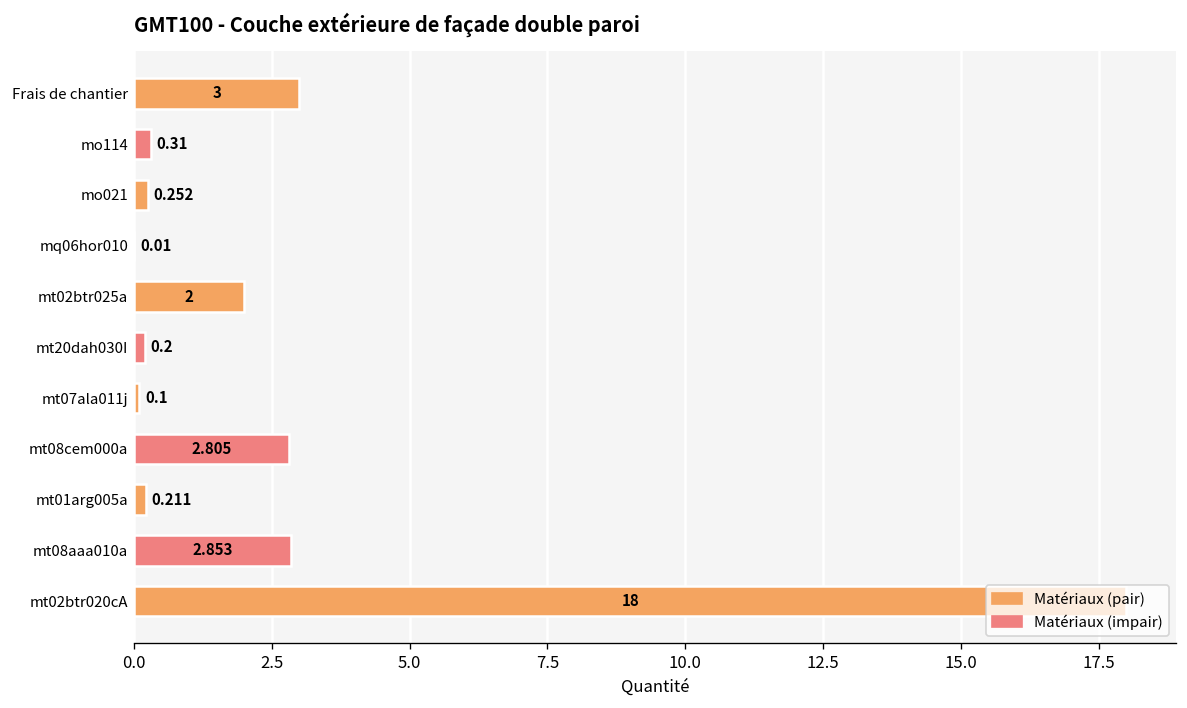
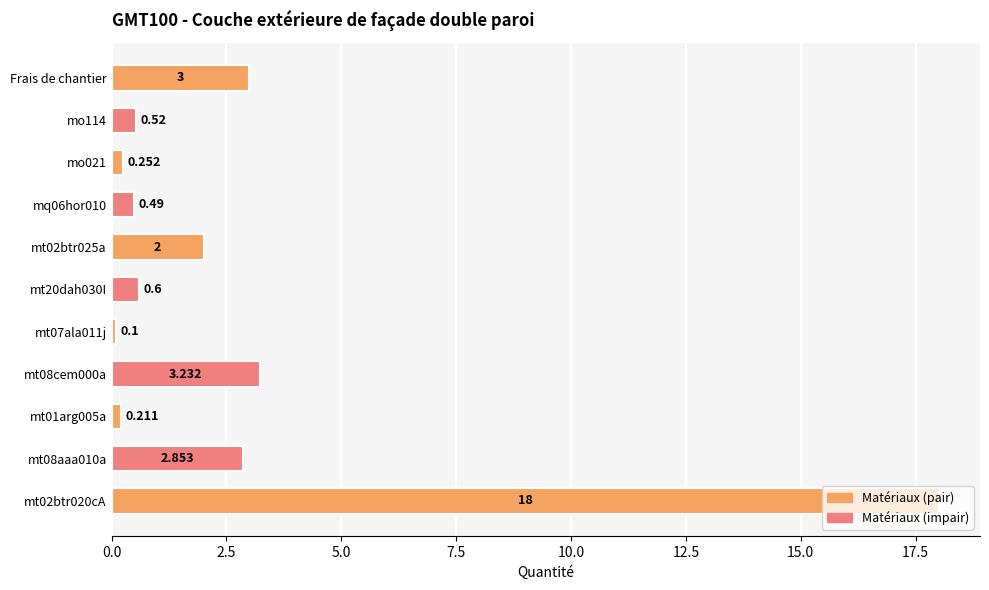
  {
    "Frais de chantier": 3,
-   "mo114": 0.31,
+   "mo114": 0.52,
    "mo021": 0.252,
-   "mq06hor010": 0.01,
+   "mq06hor010": 0.49,
    "mt02btr025a": 2,
-   "mt20dah030I": 0.2,
+   "mt20dah030I": 0.6,
    "mt07ala011j": 0.1,
-   "mt08cem000a": 2.805,
+   "mt08cem000a": 3.232,
    "mt01arg005a": 0.211,
    "mt08aaa010a": 2.853
  }
